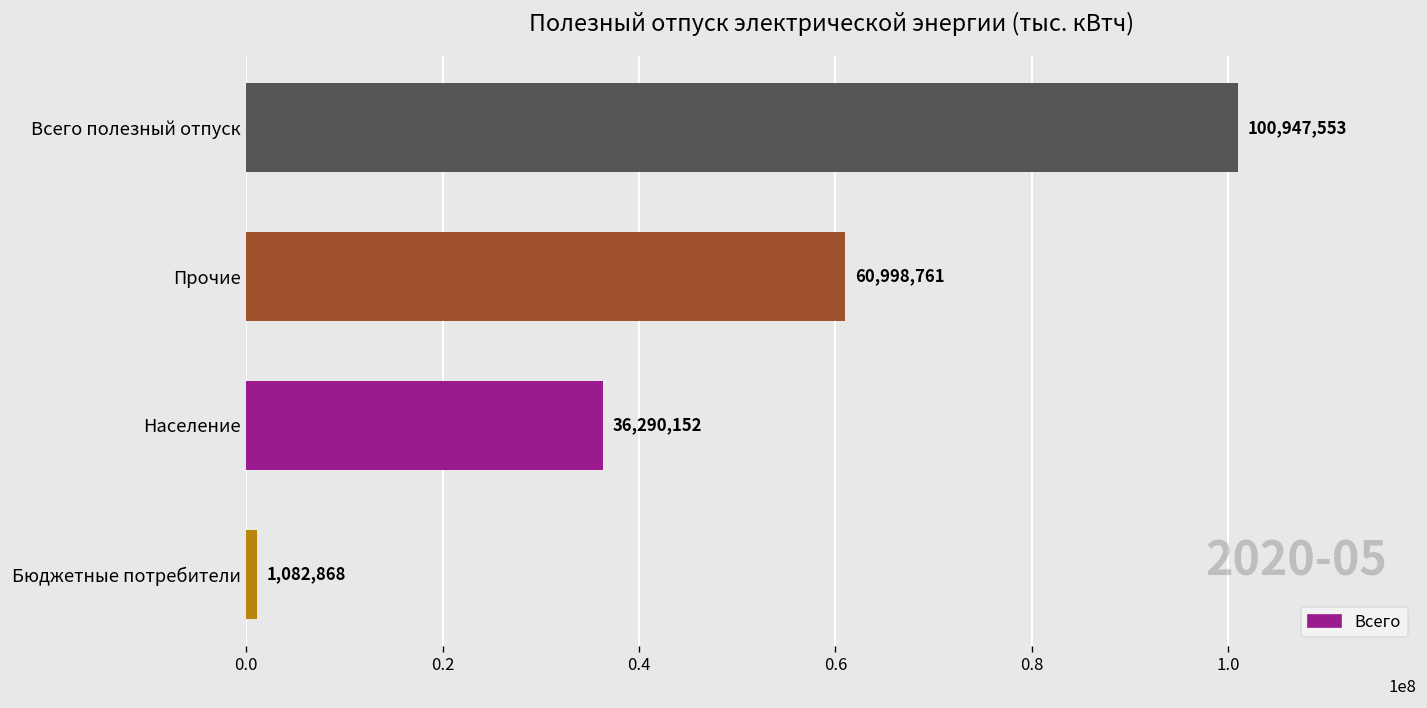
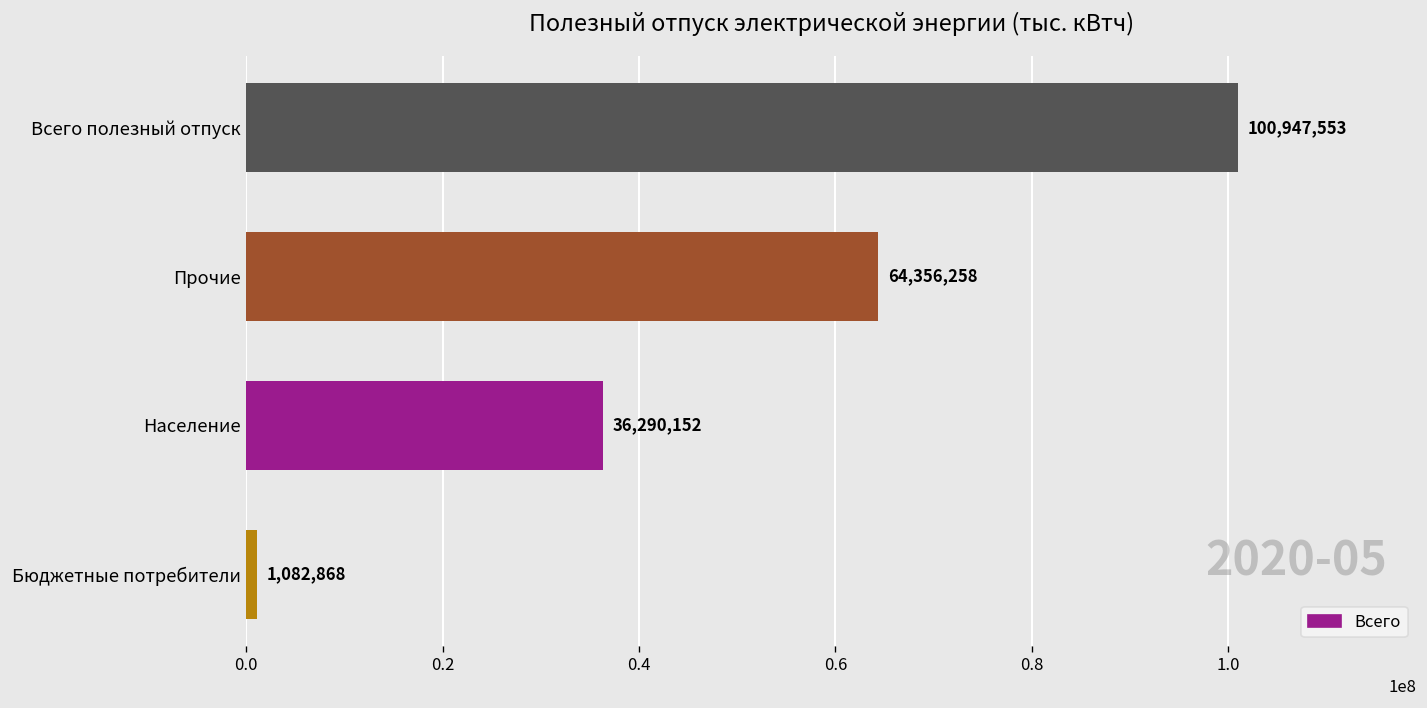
  {
    "Всего полезный отпуск": "100,947,553",
-   "Прочие": "60,998,761",
+   "Прочие": "64,356,258",
    "Население": "36,290,152",
    "Бюджетные потребители": "1,082,868"
  }
